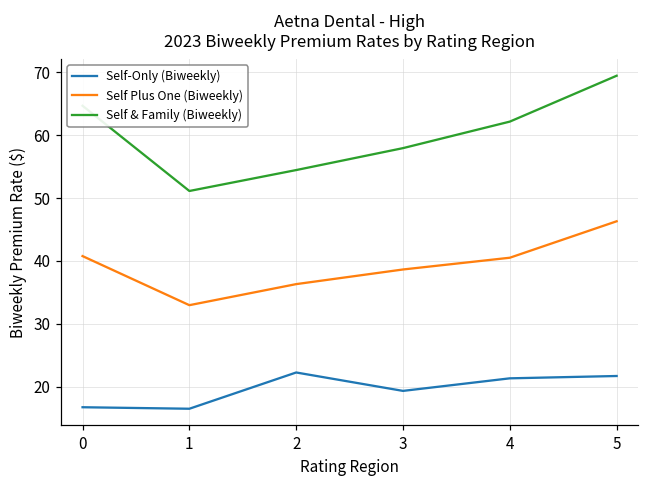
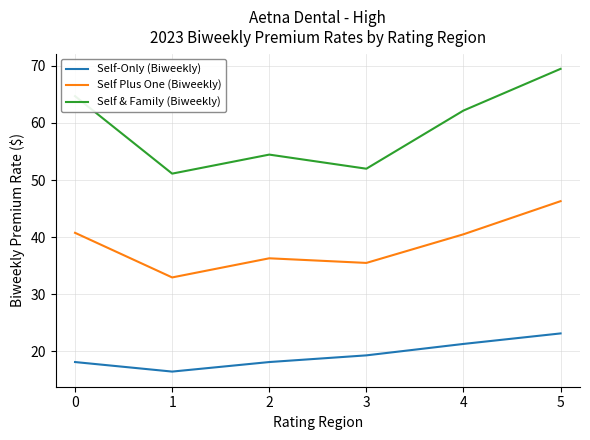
  {
    "Self-Only (Biweekly)": {
-     "0": 17,
+     "0": 18,
      "1": 16,
-     "2": 22,
+     "2": 18,
      "3": 19,
      "4": 21,
-     "5": 22
+     "5": 23
    },
    "Self Plus One (Biweekly)": {
      "0": 41,
      "1": 33,
      "2": 36,
-     "3": 39,
+     "3": 36,
      "4": 41,
      "5": 46
    },
    "Self & Family (Biweekly)": {
      "1": 51,
      "2": 54,
-     "3": 58,
+     "3": 52,
      "4": 62,
      "5": 69
    }
  }
